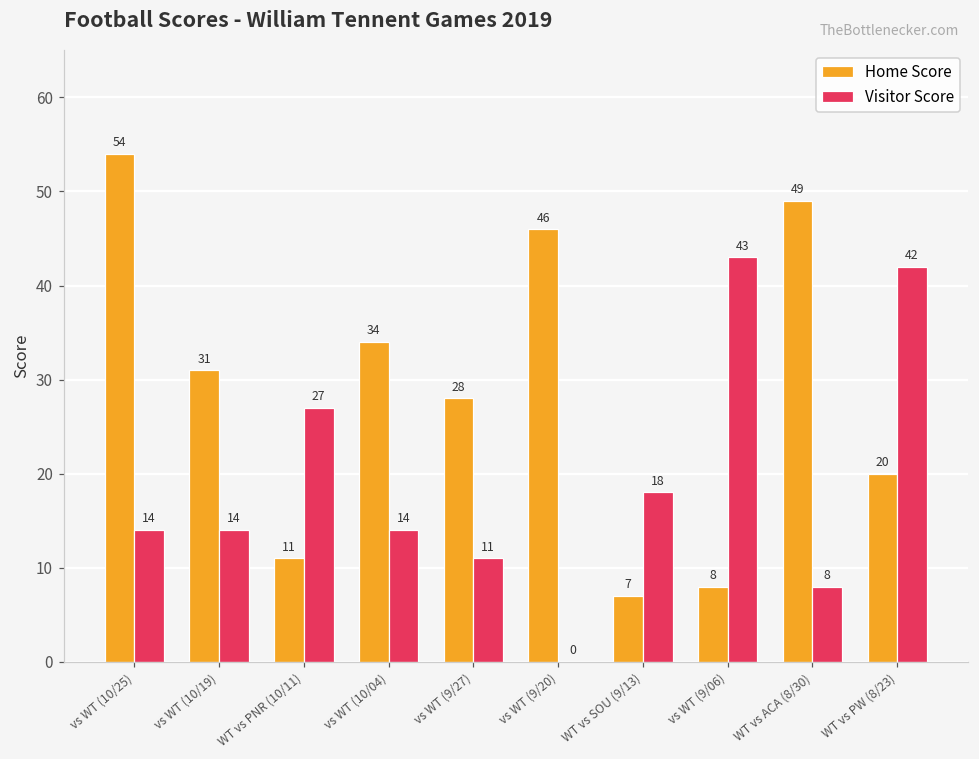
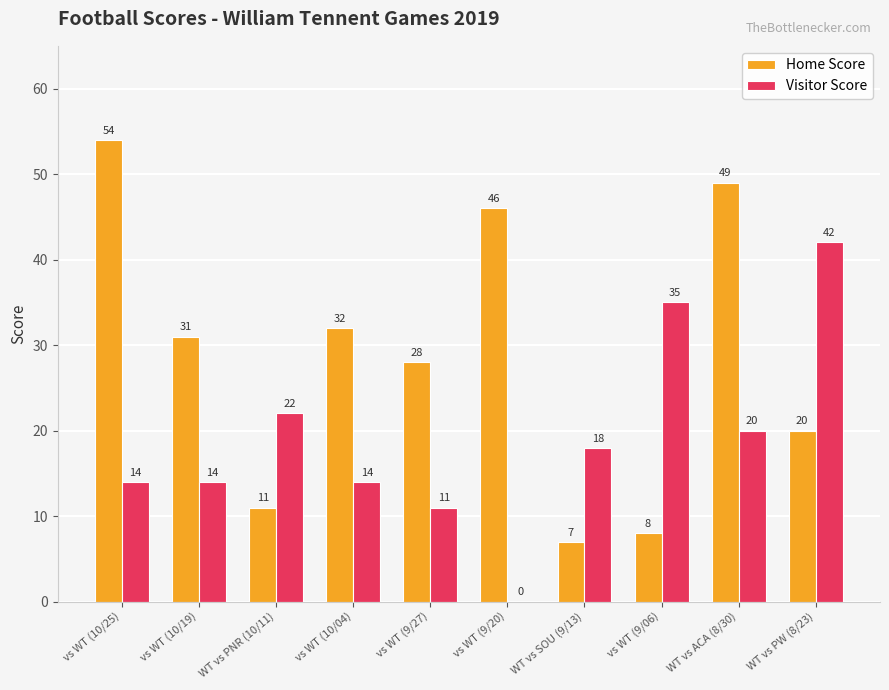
  {
    "Home Score": {
      "vs WT (10/25)": 54,
      "vs WT (10/19)": 31,
      "WT vs PNR (10/11)": 11,
-     "vs WT (10/04)": 34,
+     "vs WT (10/04)": 32,
      "vs WT (9/27)": 28,
      "vs WT (9/20)": 46,
      "WT vs SOU (9/13)": 7,
      "vs WT (9/06)": 8,
      "WT vs ACA (8/30)": 49,
      "WT vs PW (8/23)": 20
    },
    "Visitor Score": {
      "vs WT (10/25)": 14,
      "vs WT (10/19)": 14,
-     "WT vs PNR (10/11)": 27,
+     "WT vs PNR (10/11)": 22,
      "vs WT (10/04)": 14,
      "vs WT (9/27)": 11,
      "vs WT (9/20)": 0,
      "WT vs SOU (9/13)": 18,
-     "vs WT (9/06)": 43,
-     "WT vs ACA (8/30)": 8,
+     "vs WT (9/06)": 35,
+     "WT vs ACA (8/30)": 20,
      "WT vs PW (8/23)": 42
    }
  }
